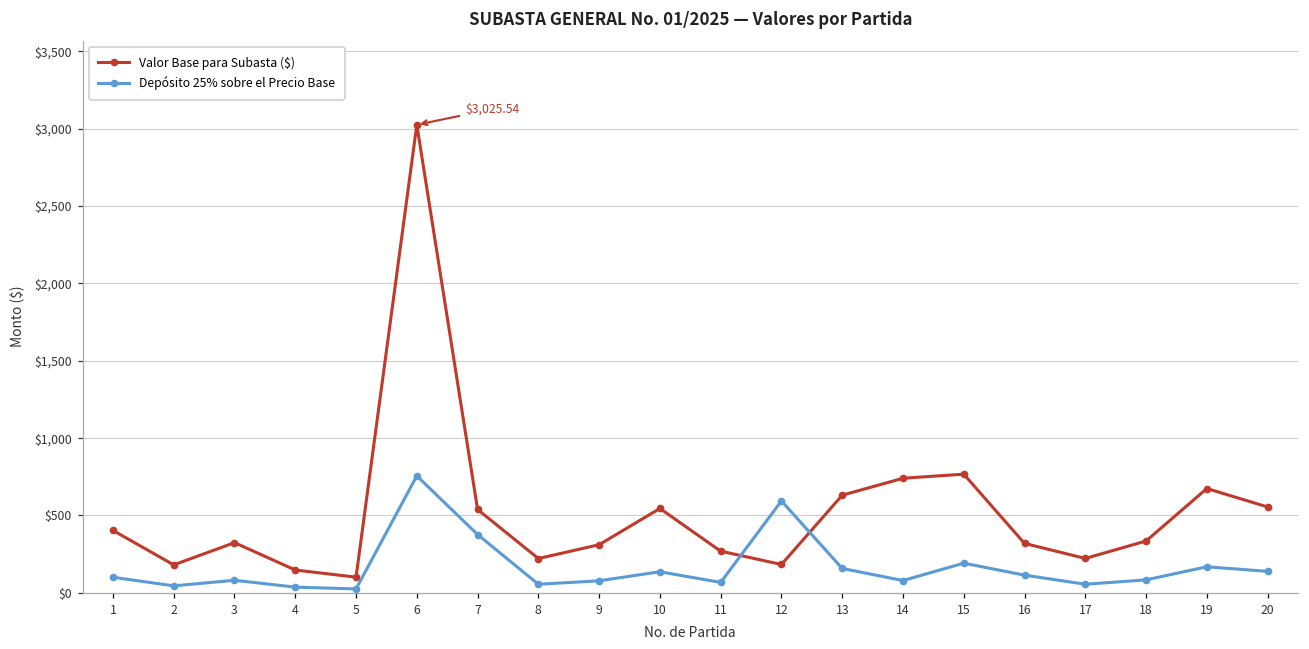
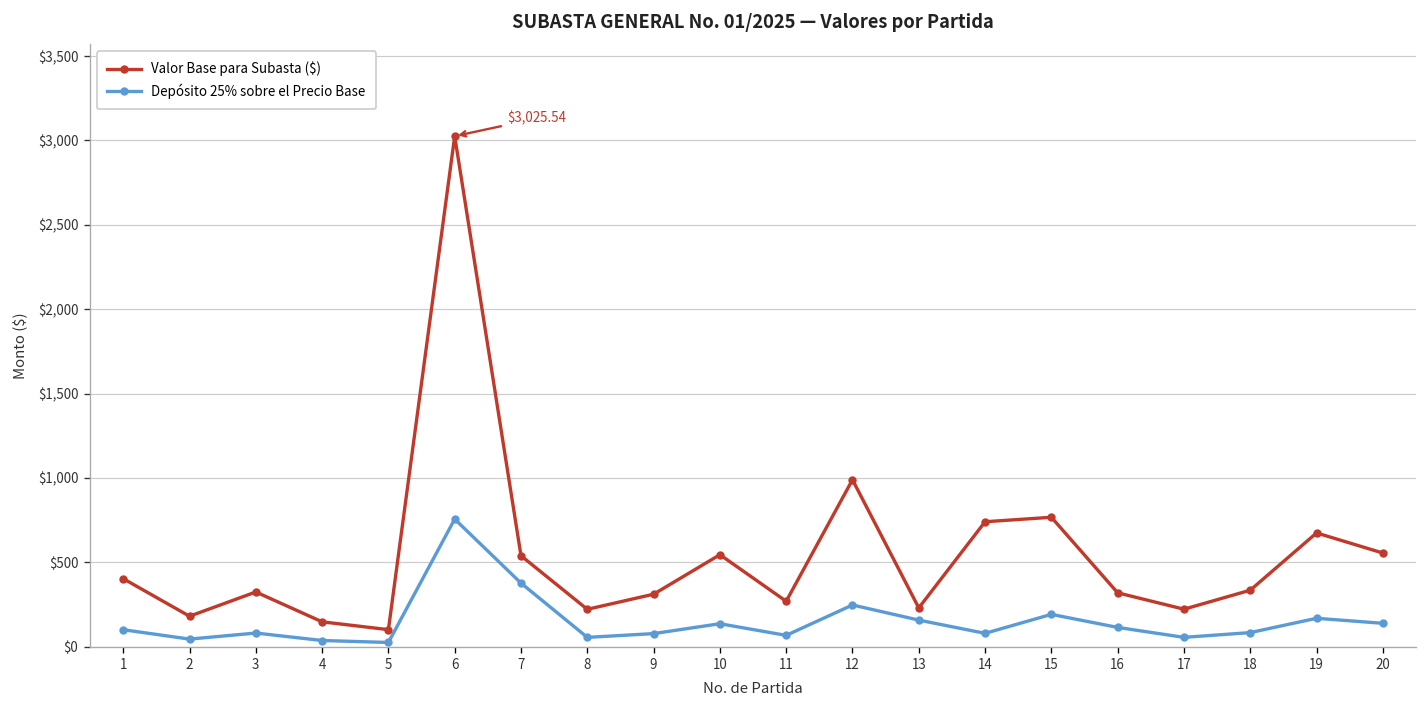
  {
    "Valor Base para Subasta ($)": {
      "1": "$400",
      "2": "$180",
      "3": "$320",
      "4": "$150",
      "5": "$100",
      "7": "$540",
      "8": "$220",
      "9": "$310",
      "10": "$550",
      "11": "$270",
-     "12": "$180",
-     "13": "$630",
+     "12": "$990",
+     "13": "$230",
      "14": "$740",
      "15": "$770",
      "16": "$320",
      "17": "$220",
      "18": "$340",
      "19": "$670",
      "20": "$560"
    },
    "Depósito 25% sobre el Precio Base": {
      "1": "$100",
      "2": "$50",
      "3": "$80",
      "4": "$40",
      "5": "$30",
      "6": "$760",
      "7": "$380",
      "8": "$60",
      "9": "$80",
      "10": "$140",
      "11": "$70",
-     "12": "$590",
+     "12": "$250",
      "13": "$160",
      "14": "$80",
      "15": "$190",
      "16": "$110",
      "17": "$60",
      "18": "$80",
      "19": "$170",
      "20": "$140"
    }
  }
